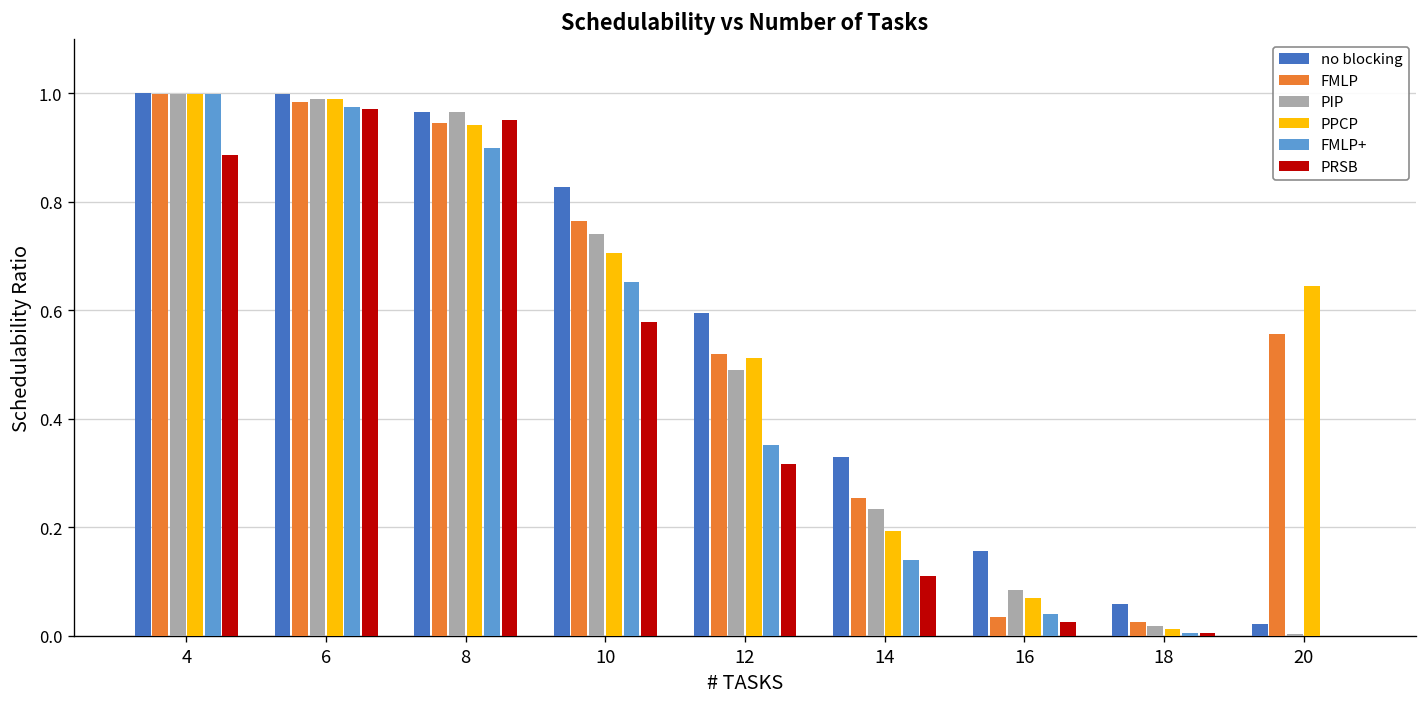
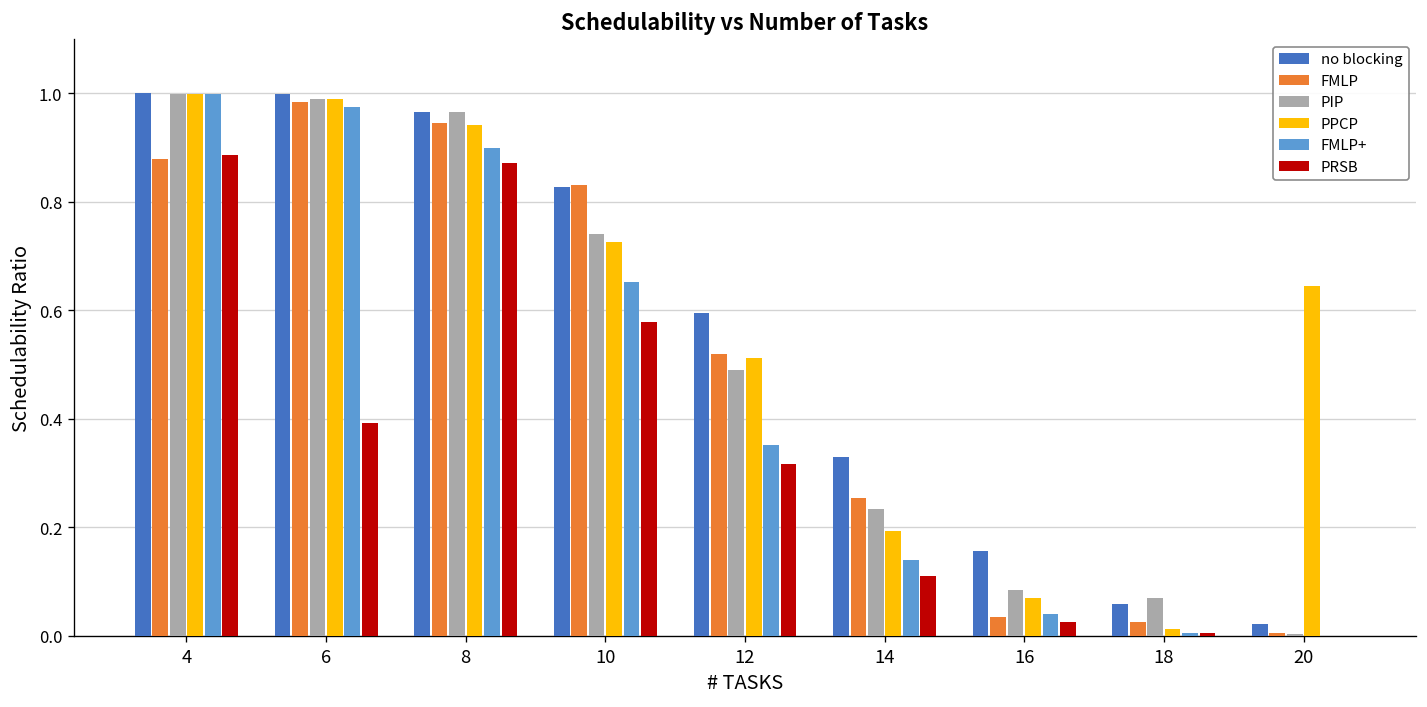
  {
    "FMLP": {
-     "4": 1.00,
+     "4": 0.88,
      "6": 0.98,
      "8": 0.95,
-     "10": 0.76,
+     "10": 0.83,
      "12": 0.52,
      "14": 0.25,
      "16": 0.04,
      "18": 0.02,
-     "20": 0.56
+     "20": 0.01
    },
    "PIP": {
      "4": 1.00,
      "6": 0.99,
      "8": 0.97,
      "10": 0.74,
      "12": 0.49,
      "14": 0.23,
      "16": 0.08,
-     "18": 0.02
+     "18": 0.07
    },
    "PPCP": {
      "4": 1.00,
      "6": 0.99,
      "8": 0.94,
-     "10": 0.71,
+     "10": 0.73,
      "12": 0.51,
      "14": 0.19,
      "16": 0.07,
      "18": 0.01,
      "20": 0.65
    },
    "PRSB": {
      "4": 0.89,
-     "6": 0.97,
-     "8": 0.95,
+     "6": 0.39,
+     "8": 0.87,
      "10": 0.58,
      "12": 0.32,
      "14": 0.11,
      "16": 0.03,
      "20": 0.00
    }
  }
